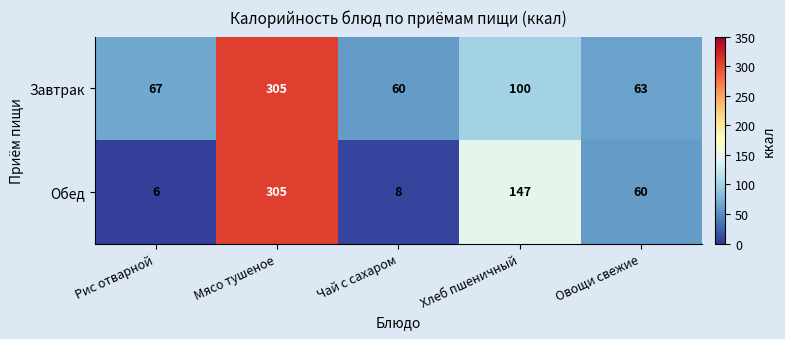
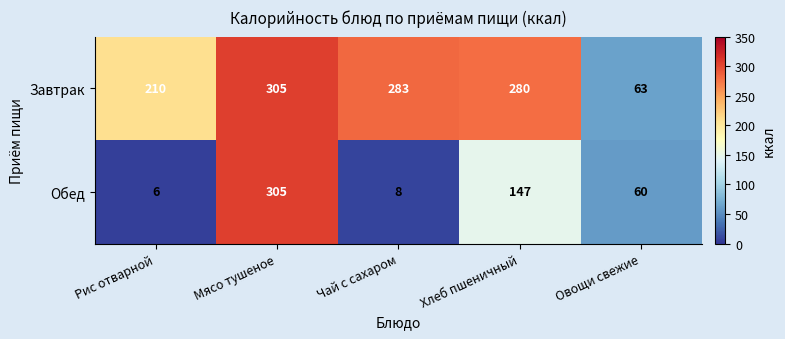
  {
    "Завтрак": {
-     "Рис отварной": 67,
+     "Рис отварной": 210,
      "Мясо тушеное": 305,
-     "Чай с сахаром": 60,
-     "Хлеб пшеничный": 100,
+     "Чай с сахаром": 283,
+     "Хлеб пшеничный": 280,
      "Овощи свежие": 63
    },
    "Обед": {
      "Рис отварной": 6,
      "Мясо тушеное": 305,
      "Чай с сахаром": 8,
      "Хлеб пшеничный": 147,
      "Овощи свежие": 60
    }
  }
